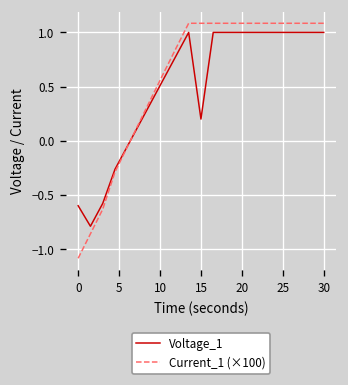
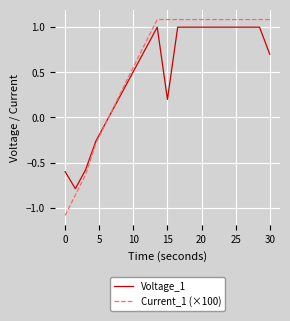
  {
    "Voltage_1": {
      "0": -0.6,
      "15": 0.2,
-     "30": 1.0
+     "30": 0.7
    },
    "Current_1 (×100)": {
      "0": -1.1,
      "15": 1.1,
      "30": 1.1
    }
  }
